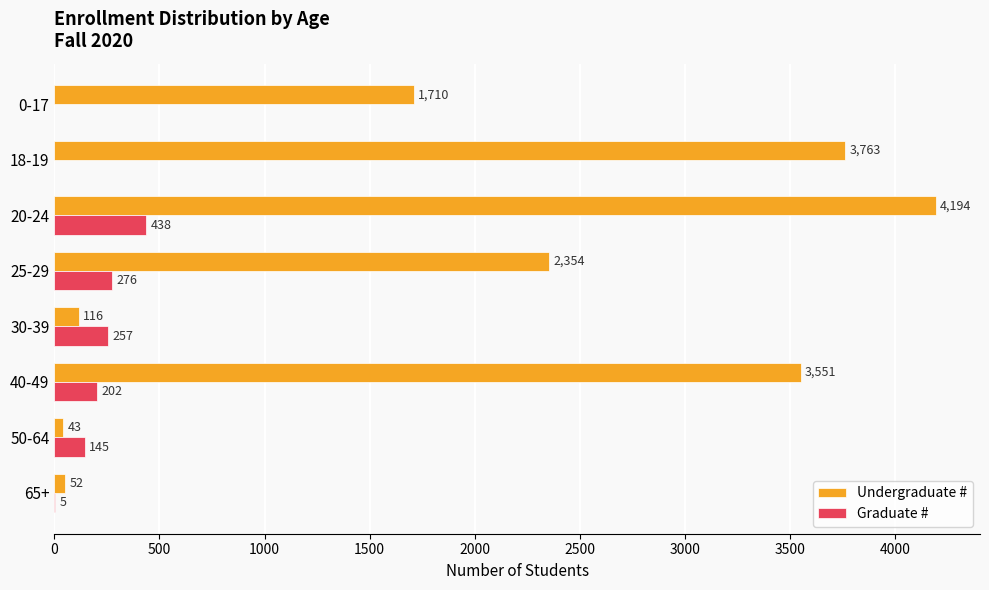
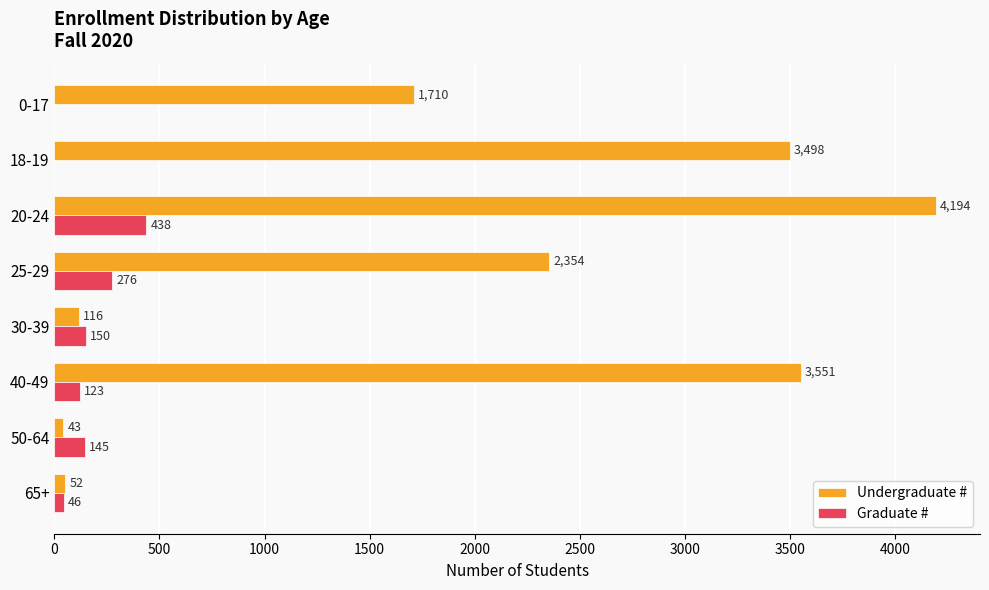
  {
    "Undergraduate #": {
      "0-17": "1,710",
-     "18-19": "3,763",
+     "18-19": "3,498",
      "20-24": "4,194",
      "25-29": "2,354",
      "30-39": "116",
      "40-49": "3,551",
      "50-64": "43",
      "65+": "52"
    },
    "Graduate #": {
      "20-24": "438",
      "25-29": "276",
-     "30-39": "257",
-     "40-49": "202",
+     "30-39": "150",
+     "40-49": "123",
      "50-64": "145",
-     "65+": "5"
+     "65+": "46"
    }
  }
